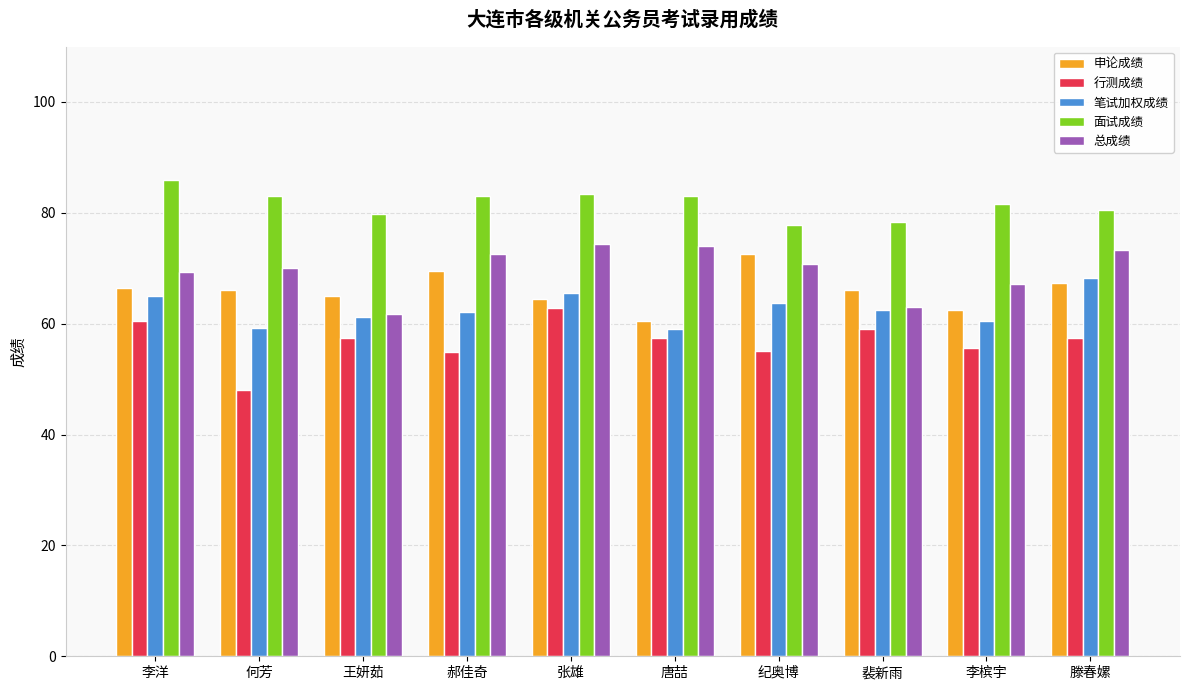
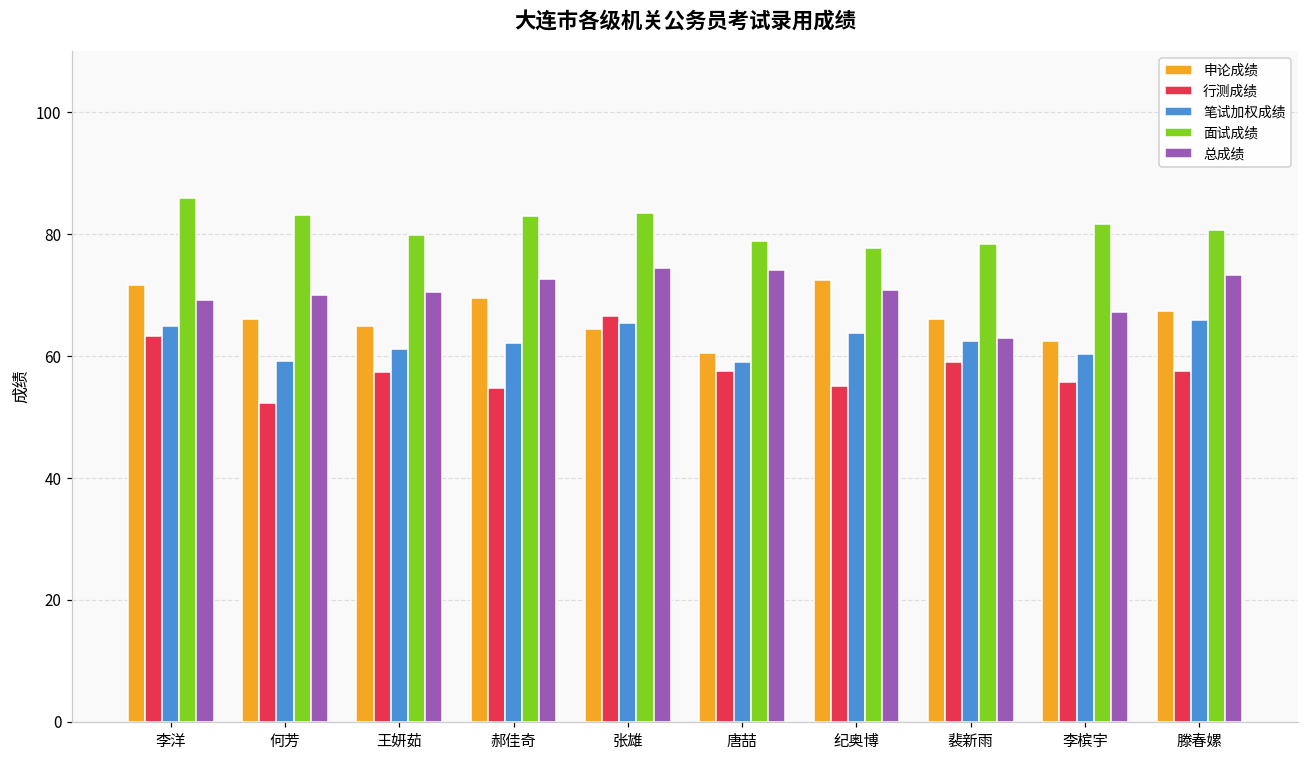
  {
    "申论成绩": {
-     "李洋": 67,
+     "李洋": 72,
      "何芳": 66,
      "王妍茹": 65,
      "郝佳奇": 70,
      "张雄": 65,
      "唐喆": 61,
      "纪奥博": 73,
      "裴新雨": 66,
      "李槟宇": 63,
      "滕春嫘": 67
    },
    "行测成绩": {
-     "李洋": 60,
-     "何芳": 48,
+     "李洋": 63,
+     "何芳": 52,
      "王妍茹": 57,
      "郝佳奇": 55,
-     "张雄": 63,
+     "张雄": 67,
      "唐喆": 57,
      "纪奥博": 55,
      "裴新雨": 59,
      "李槟宇": 56,
      "滕春嫘": 58
    },
    "笔试加权成绩": {
      "李洋": 65,
      "何芳": 59,
      "王妍茹": 61,
      "郝佳奇": 62,
      "张雄": 66,
      "唐喆": 59,
      "纪奥博": 64,
      "裴新雨": 63,
      "李槟宇": 60,
-     "滕春嫘": 68
+     "滕春嫘": 66
    },
    "面试成绩": {
      "李洋": 86,
      "何芳": 83,
      "王妍茹": 80,
      "郝佳奇": 83,
      "张雄": 83,
-     "唐喆": 83,
+     "唐喆": 79,
      "纪奥博": 78,
      "裴新雨": 78,
      "李槟宇": 82,
      "滕春嫘": 81
    },
    "总成绩": {
      "李洋": 69,
      "何芳": 70,
-     "王妍茹": 62,
+     "王妍茹": 70,
      "郝佳奇": 73,
      "张雄": 74,
      "唐喆": 74,
      "纪奥博": 71,
      "裴新雨": 63,
      "李槟宇": 67,
      "滕春嫘": 73
    }
  }
